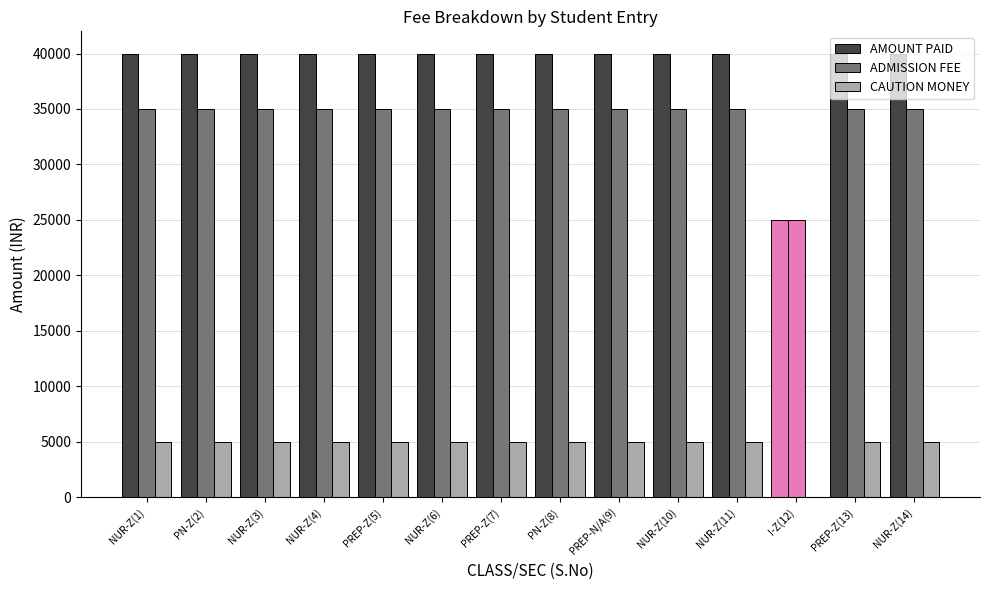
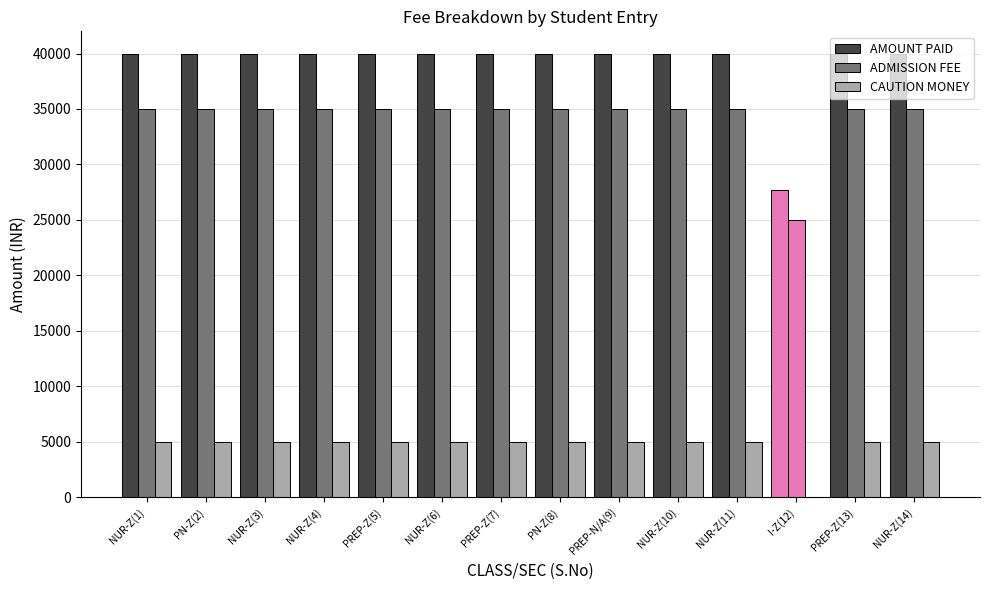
  {
    "AMOUNT PAID": {
      "NUR-Z(1)": 40000,
      "PN-Z(2)": 40000,
      "NUR-Z(3)": 40000,
      "NUR-Z(4)": 40000,
      "PREP-Z(5)": 40000,
      "NUR-Z(6)": 40000,
      "PREP-Z(7)": 40000,
      "PN-Z(8)": 40000,
      "PREP-N/A(9)": 40000,
      "NUR-Z(10)": 40000,
      "NUR-Z(11)": 40000,
-     "I-Z(12)": 25000
+     "I-Z(12)": 27700
    },
    "ADMISSION FEE": {
      "NUR-Z(1)": 35000,
      "PN-Z(2)": 35000,
      "NUR-Z(3)": 35000,
      "NUR-Z(4)": 35000,
      "PREP-Z(5)": 35000,
      "NUR-Z(6)": 35000,
      "PREP-Z(7)": 35000,
      "PN-Z(8)": 35000,
      "PREP-N/A(9)": 35000,
      "NUR-Z(10)": 35000,
      "NUR-Z(11)": 35000,
      "I-Z(12)": 25000,
      "PREP-Z(13)": 35000,
      "NUR-Z(14)": 35000
    },
    "CAUTION MONEY": {
      "NUR-Z(1)": 5000,
      "PN-Z(2)": 5000,
      "NUR-Z(3)": 5000,
      "NUR-Z(4)": 5000,
      "PREP-Z(5)": 5000,
      "NUR-Z(6)": 5000,
      "PREP-Z(7)": 5000,
      "PN-Z(8)": 5000,
      "PREP-N/A(9)": 5000,
      "NUR-Z(10)": 5000,
      "NUR-Z(11)": 5000,
      "I-Z(12)": 0,
      "PREP-Z(13)": 5000,
      "NUR-Z(14)": 5000
    }
  }
